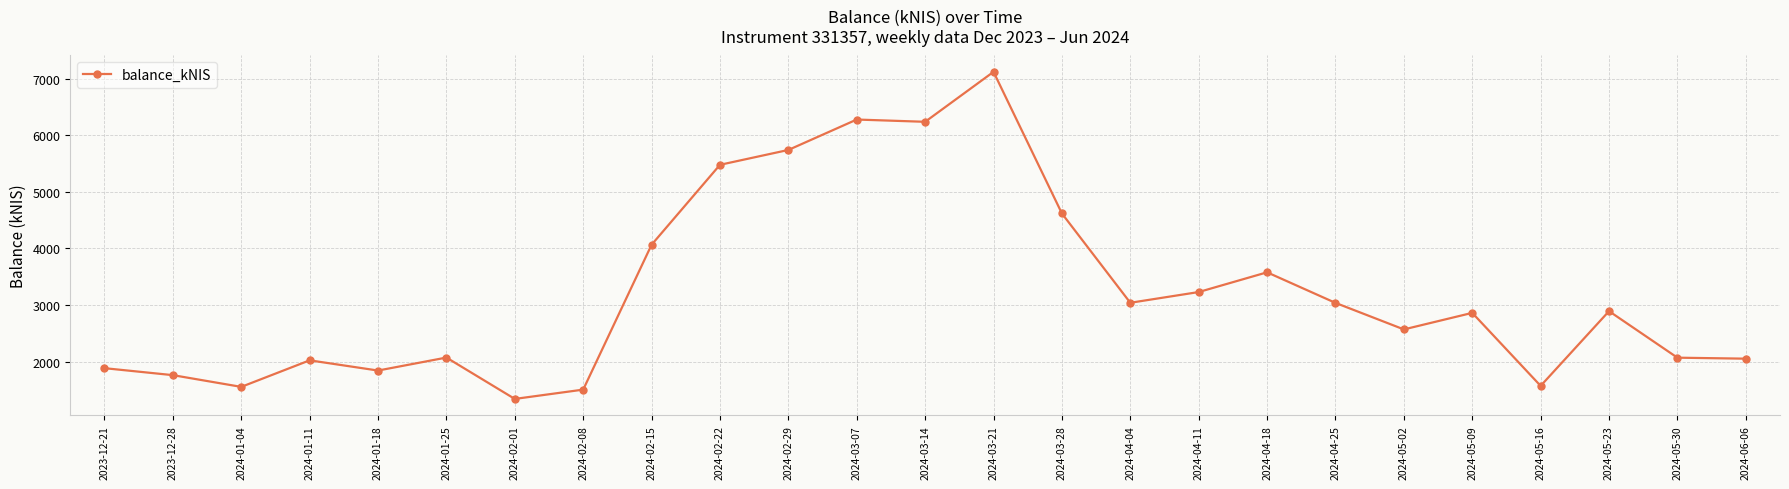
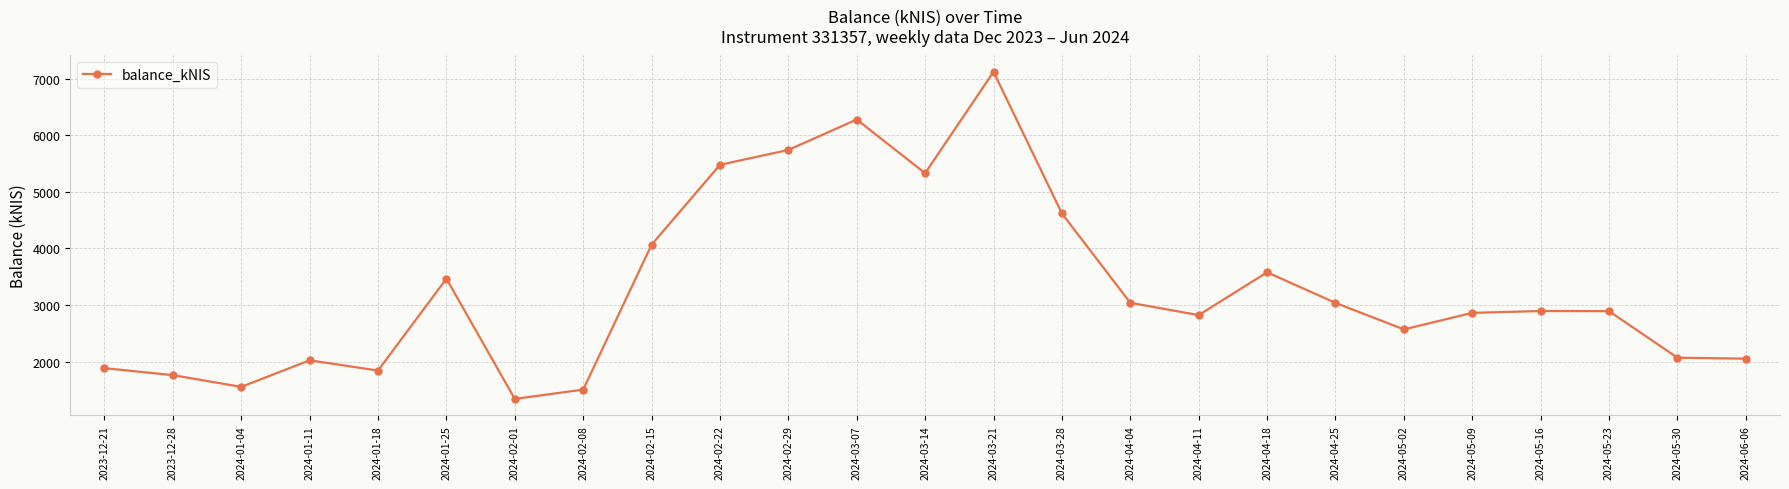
  {
    "2023-12-21": 1900,
    "2023-12-28": 1800,
    "2024-01-04": 1600,
    "2024-01-11": 2000,
    "2024-01-18": 1800,
-   "2024-01-25": 2100,
+   "2024-01-25": 3500,
    "2024-02-01": 1300,
    "2024-02-08": 1500,
    "2024-02-15": 4100,
    "2024-02-22": 5500,
    "2024-02-29": 5700,
    "2024-03-07": 6300,
-   "2024-03-14": 6200,
+   "2024-03-14": 5300,
    "2024-03-21": 7100,
    "2024-03-28": 4600,
    "2024-04-04": 3000,
-   "2024-04-11": 3200,
+   "2024-04-11": 2800,
    "2024-04-18": 3600,
    "2024-04-25": 3000,
    "2024-05-02": 2600,
    "2024-05-09": 2900,
-   "2024-05-16": 1600,
+   "2024-05-16": 2900,
    "2024-05-23": 2900,
    "2024-05-30": 2100,
    "2024-06-06": 2100
  }
